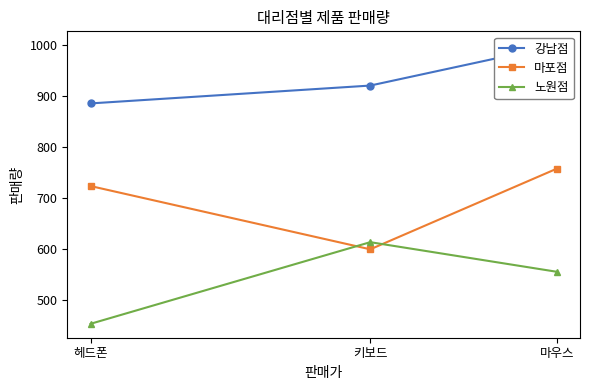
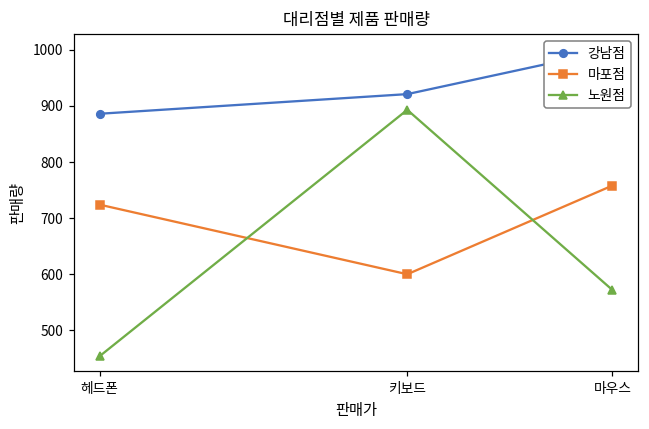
  {
    "강남점": {
      "헤드폰": 890,
      "키보드": 920
    },
    "마포점": {
      "헤드폰": 720,
      "키보드": 600,
      "마우스": 760
    },
    "노원점": {
      "헤드폰": 450,
-     "키보드": 610,
-     "마우스": 560
+     "키보드": 890,
+     "마우스": 570
    }
  }
